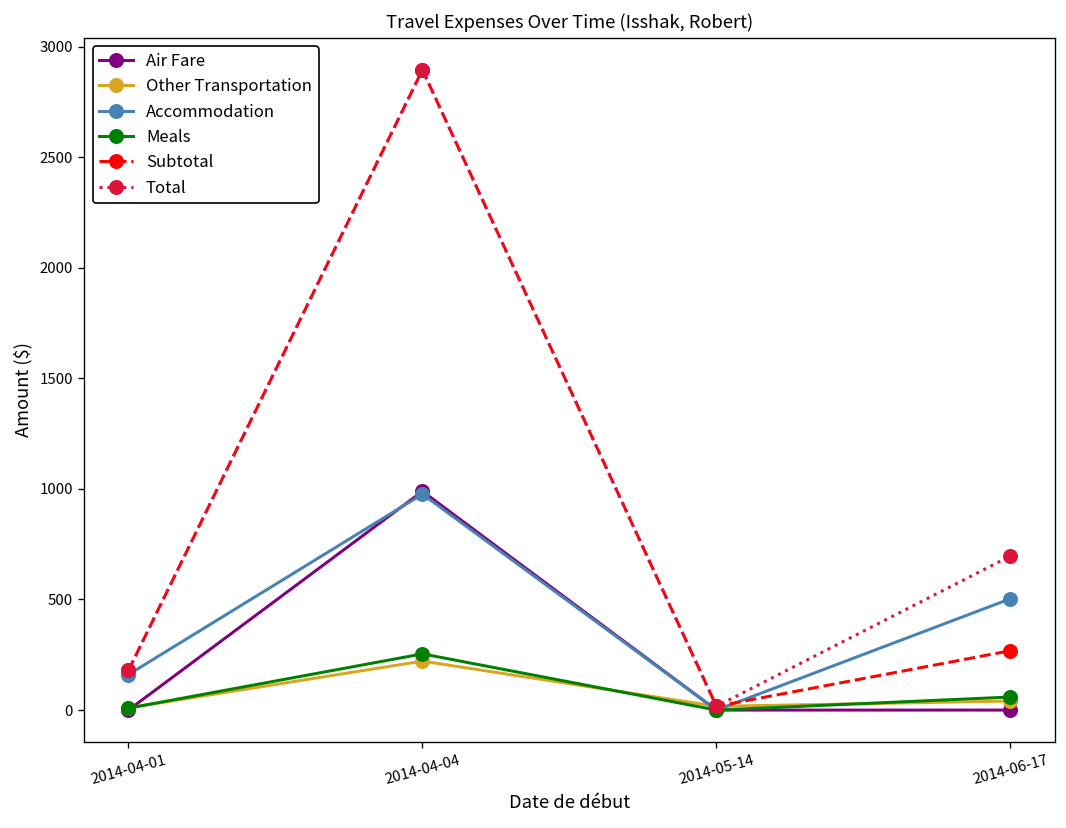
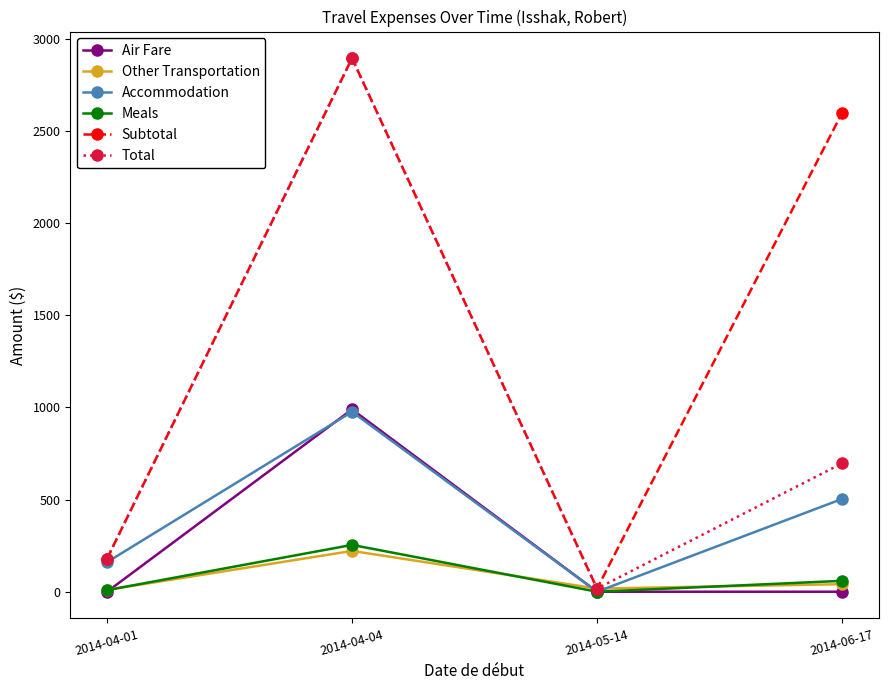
  {
    "Air Fare": {
      "2014-06-17": 0
    },
    "Other Transportation": {
      "2014-04-04": 220,
      "2014-06-17": 40
    },
    "Accommodation": {
      "2014-04-01": 160,
      "2014-06-17": 500
    },
    "Meals": {
      "2014-04-04": 250,
      "2014-06-17": 60
    },
    "Subtotal": {
-     "2014-06-17": 270
+     "2014-06-17": 2600
    },
    "Total": {
      "2014-06-17": 700
    }
  }
